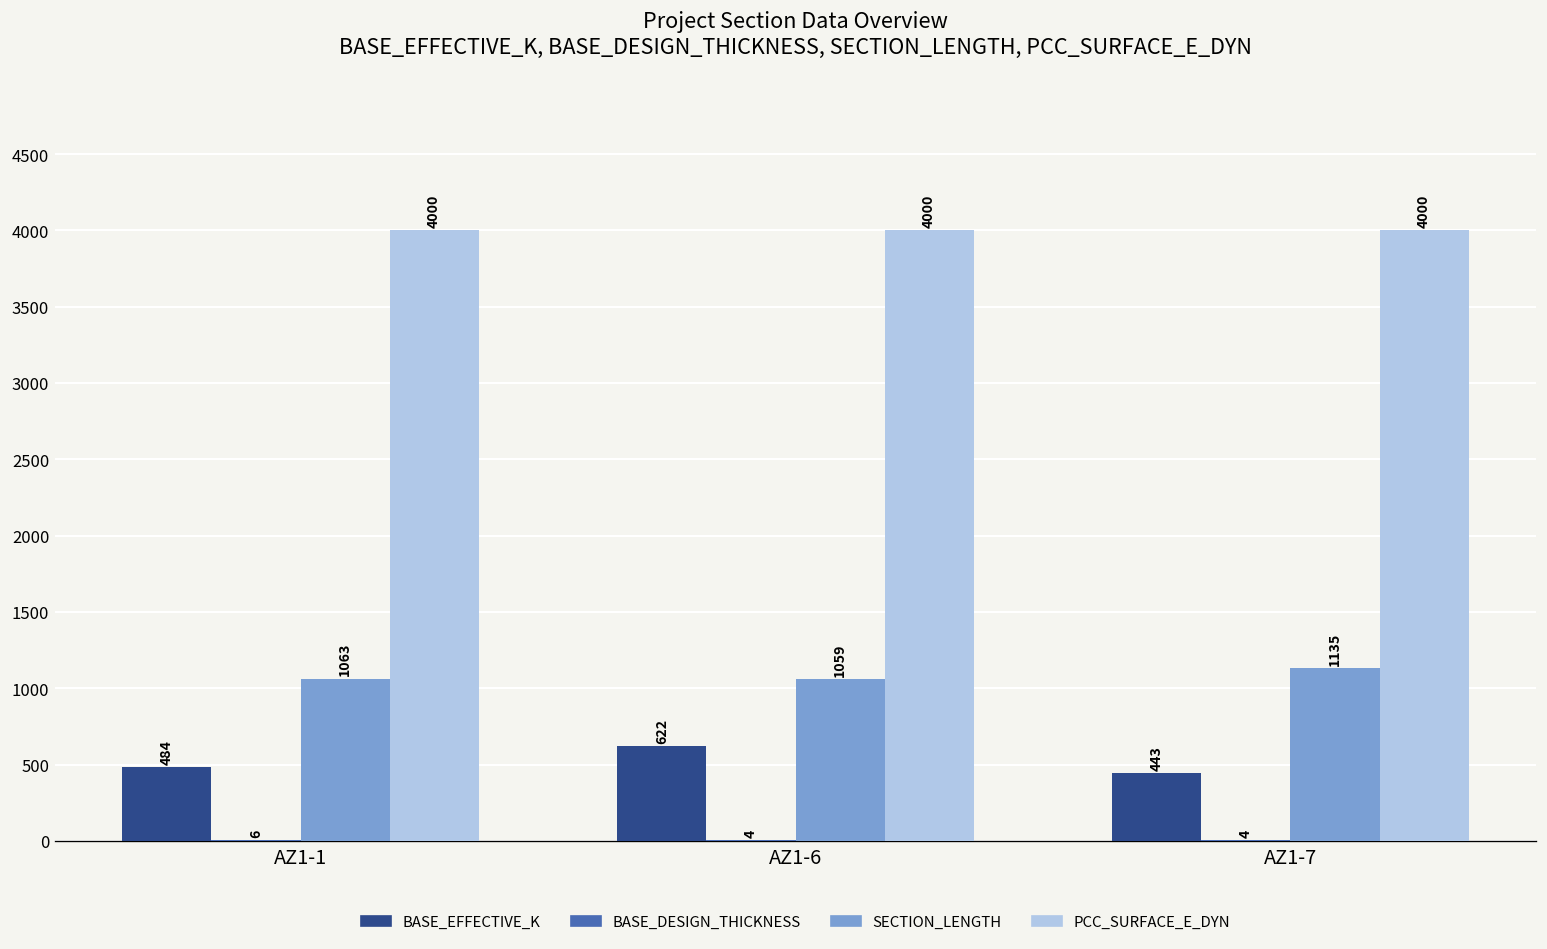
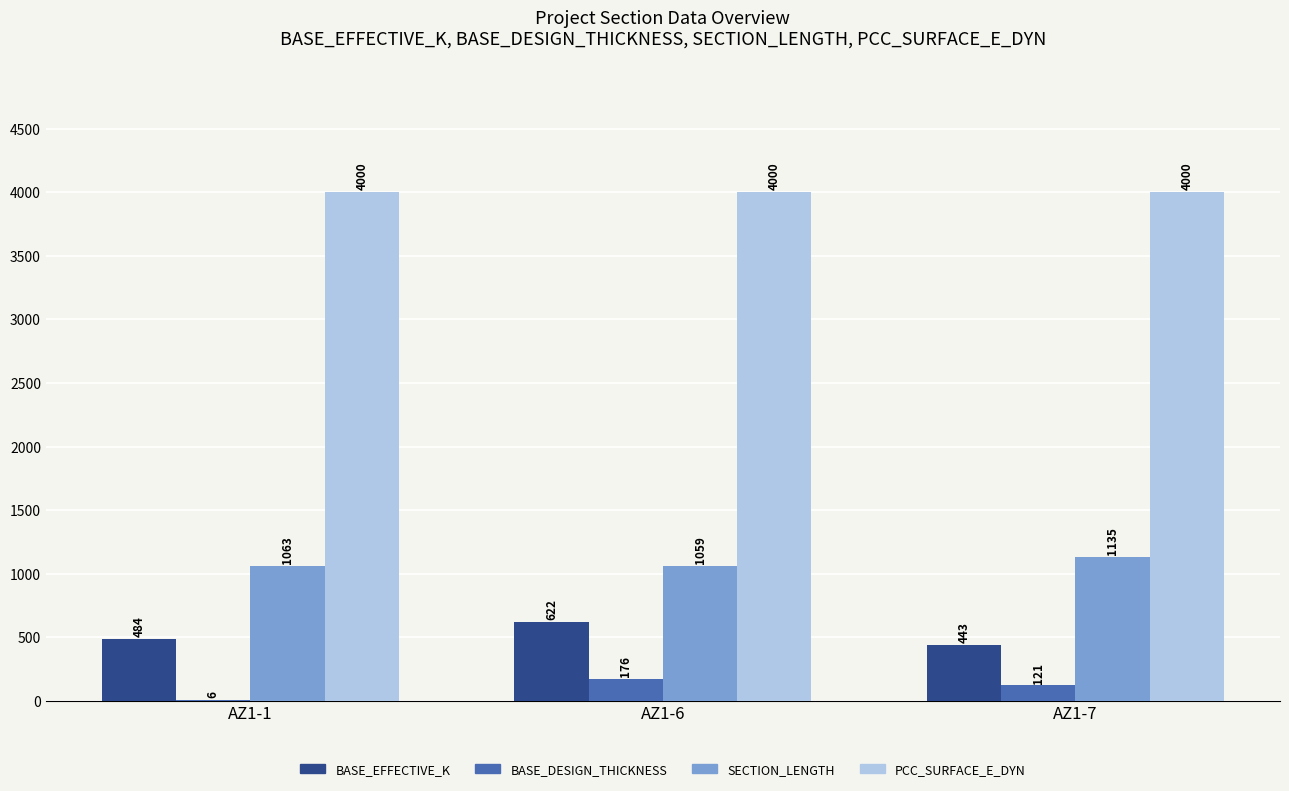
  {
    "BASE_EFFECTIVE_K": {
      "AZ1-1": 484,
      "AZ1-6": 622,
      "AZ1-7": 443
    },
    "BASE_DESIGN_THICKNESS": {
      "AZ1-1": 6,
-     "AZ1-6": 4,
-     "AZ1-7": 4
+     "AZ1-6": 176,
+     "AZ1-7": 121
    },
    "SECTION_LENGTH": {
      "AZ1-1": 1063,
      "AZ1-6": 1059,
      "AZ1-7": 1135
    },
    "PCC_SURFACE_E_DYN": {
      "AZ1-1": 4000,
      "AZ1-6": 4000,
      "AZ1-7": 4000
    }
  }
